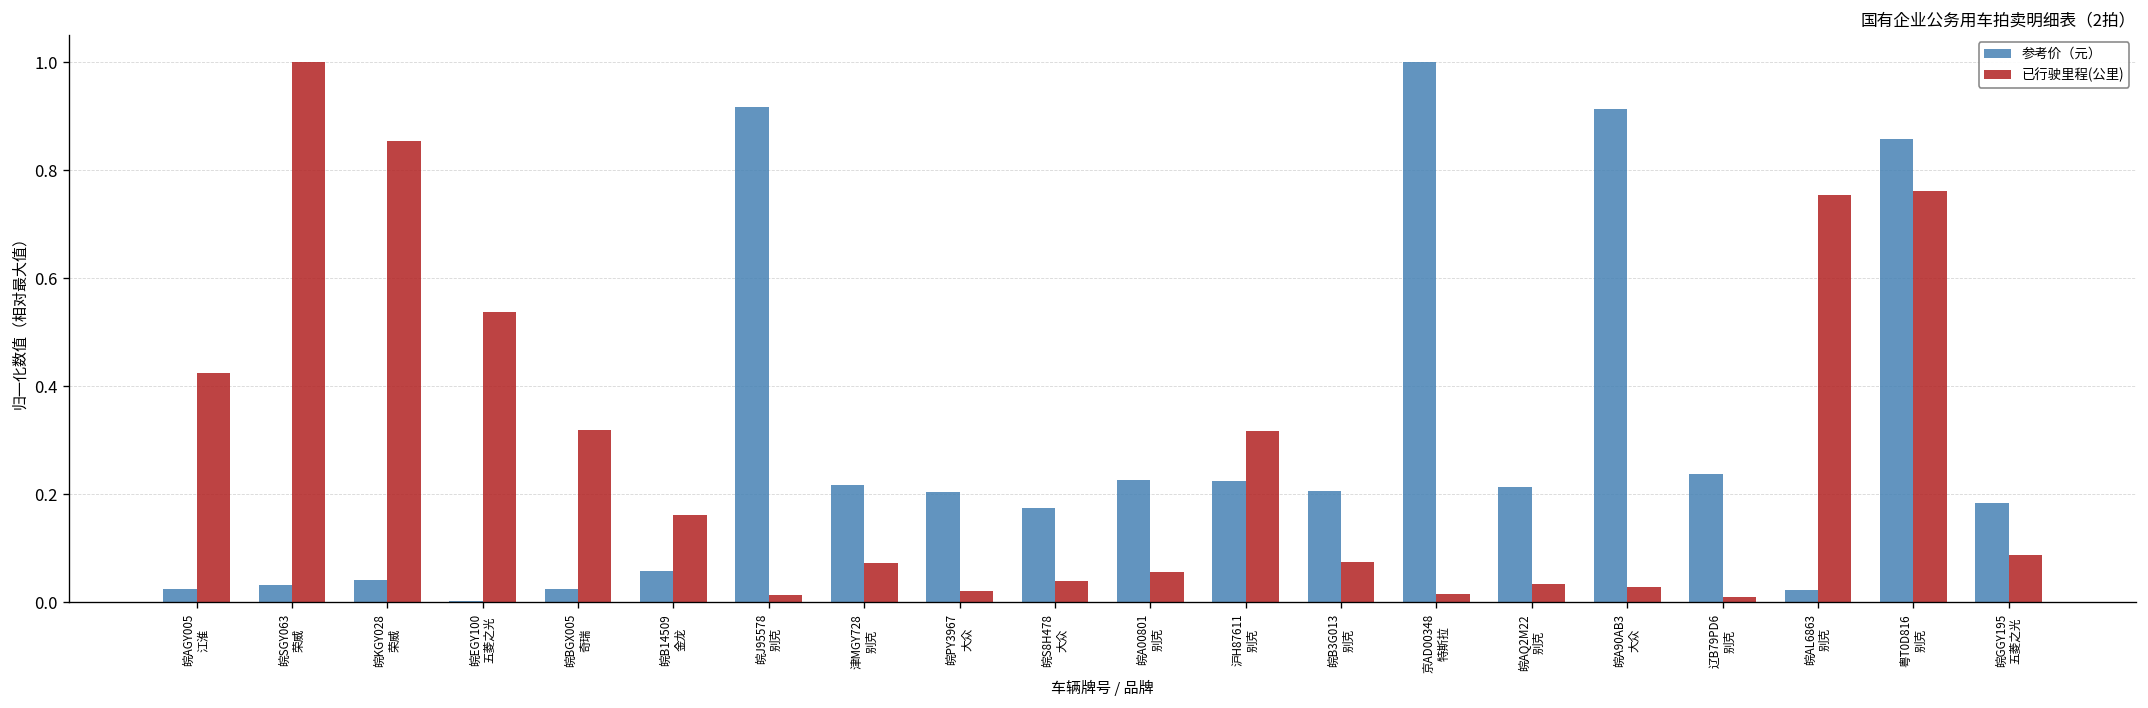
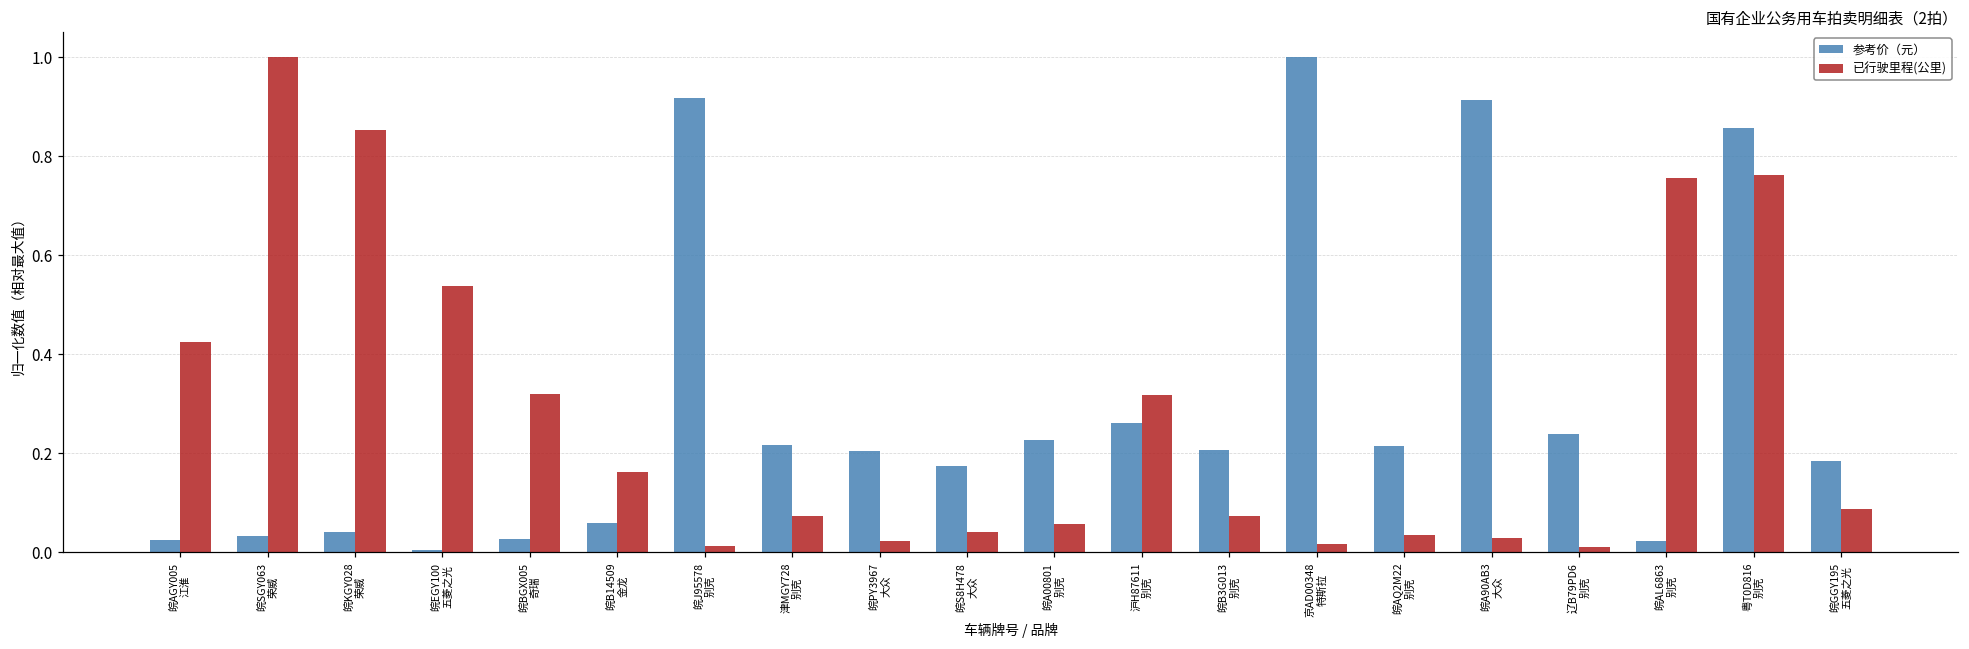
  {
    "参考价（元）": {
      "皖AGY005 江淮": 0.02,
      "皖SGY063 荣威": 0.03,
      "皖KGY028 荣威": 0.04,
      "皖BGX005 奇瑞": 0.03,
      "皖B14509 金龙": 0.06,
      "皖J95578 别克": 0.92,
      "津MGY728 别克": 0.22,
      "皖PY3967 大众": 0.20,
      "皖S8H478 大众": 0.17,
      "皖A00801 别克": 0.23,
-     "沪H87611 别克": 0.22,
+     "沪H87611 别克": 0.26,
      "皖B3G013 别克": 0.21,
      "京AD00348 特斯拉": 1.00,
      "皖AQ2M22 别克": 0.21,
      "皖A90AB3 大众": 0.91,
      "辽B79PD6 别克": 0.24,
      "皖AL6863 别克": 0.02,
      "粤T0D816 别克": 0.86,
      "皖GGY195 五菱之光": 0.18
    },
    "已行驶里程(公里)": {
      "皖AGY005 江淮": 0.43,
      "皖SGY063 荣威": 1.00,
      "皖KGY028 荣威": 0.85,
      "皖EGY100 五菱之光": 0.54,
      "皖BGX005 奇瑞": 0.32,
      "皖B14509 金龙": 0.16,
      "皖J95578 别克": 0.01,
      "津MGY728 别克": 0.07,
      "皖PY3967 大众": 0.02,
      "皖S8H478 大众": 0.04,
      "皖A00801 别克": 0.06,
      "沪H87611 别克": 0.32,
      "皖B3G013 别克": 0.07,
      "京AD00348 特斯拉": 0.02,
      "皖AQ2M22 别克": 0.03,
      "皖A90AB3 大众": 0.03,
      "辽B79PD6 别克": 0.01,
      "皖AL6863 别克": 0.75,
      "粤T0D816 别克": 0.76,
      "皖GGY195 五菱之光": 0.09
    }
  }
